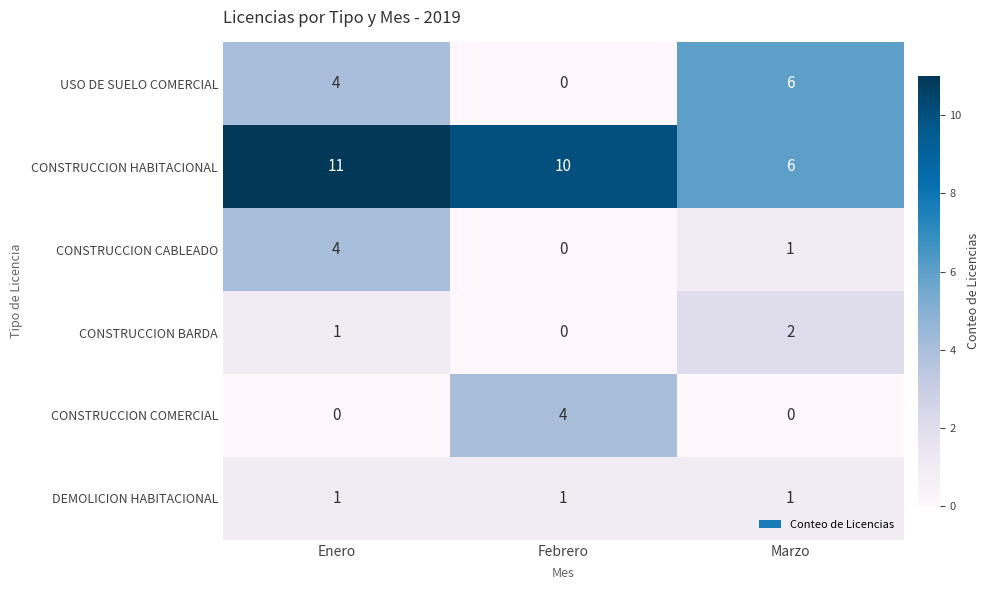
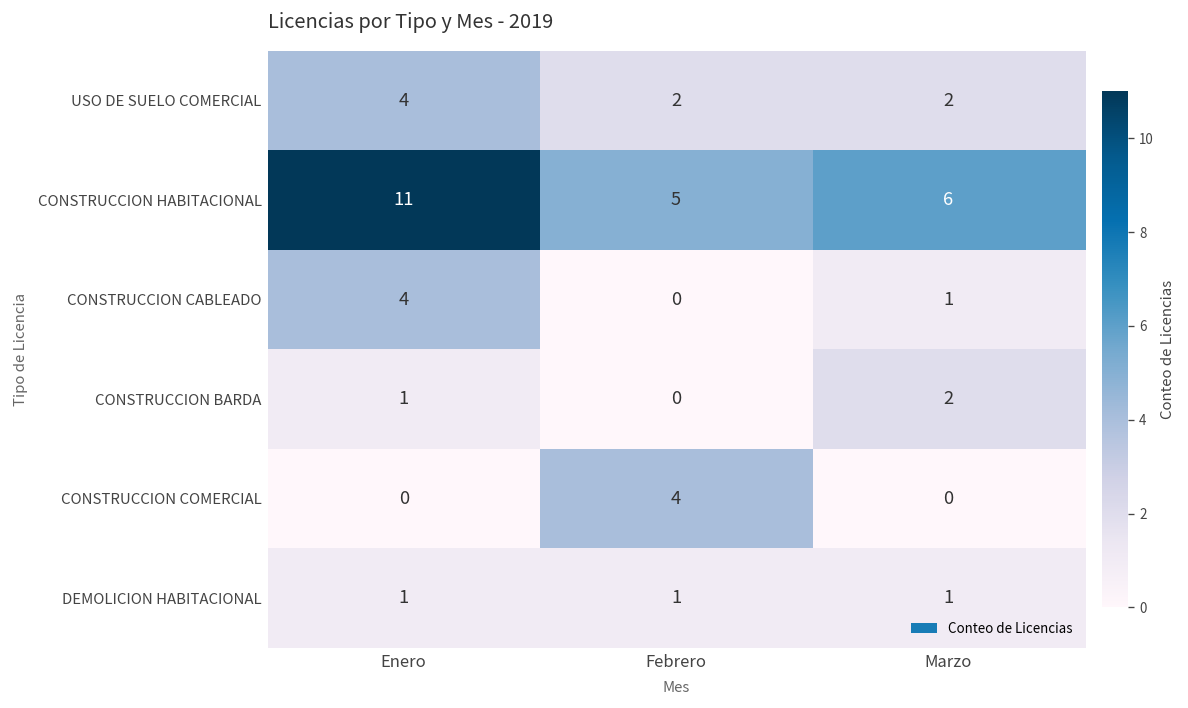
  {
    "USO DE SUELO COMERCIAL": {
      "Enero": 4,
-     "Febrero": 0,
-     "Marzo": 6
+     "Febrero": 2,
+     "Marzo": 2
    },
    "CONSTRUCCION HABITACIONAL": {
      "Enero": 11,
-     "Febrero": 10,
+     "Febrero": 5,
      "Marzo": 6
    },
    "CONSTRUCCION CABLEADO": {
      "Enero": 4,
      "Febrero": 0,
      "Marzo": 1
    },
    "CONSTRUCCION BARDA": {
      "Enero": 1,
      "Febrero": 0,
      "Marzo": 2
    },
    "CONSTRUCCION COMERCIAL": {
      "Enero": 0,
      "Febrero": 4,
      "Marzo": 0
    },
    "DEMOLICION HABITACIONAL": {
      "Enero": 1,
      "Febrero": 1,
      "Marzo": 1
    }
  }
